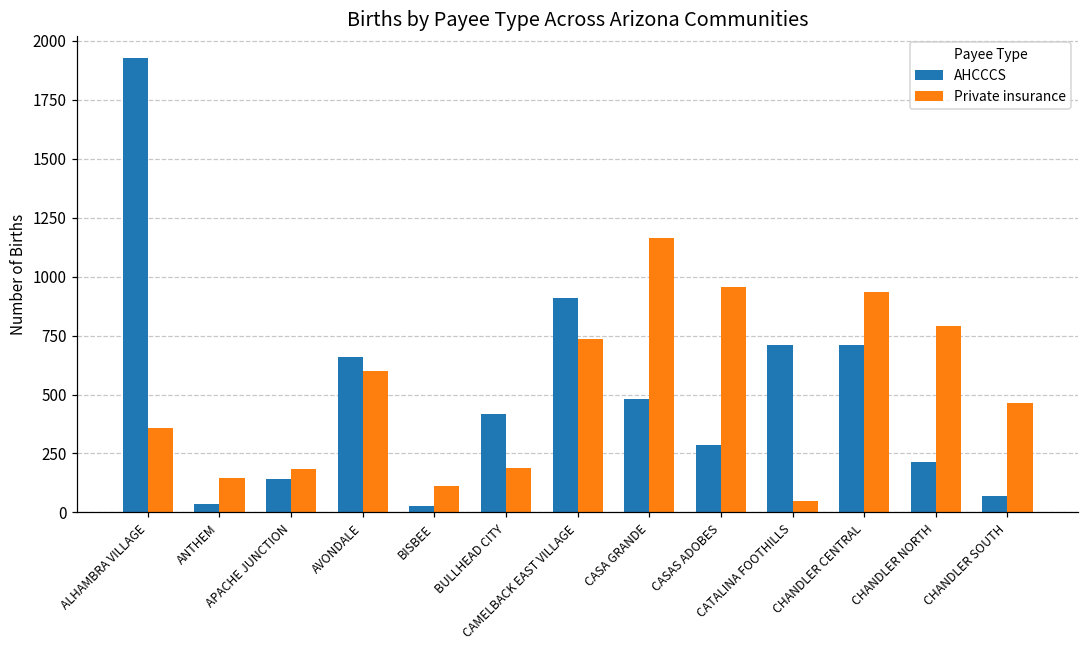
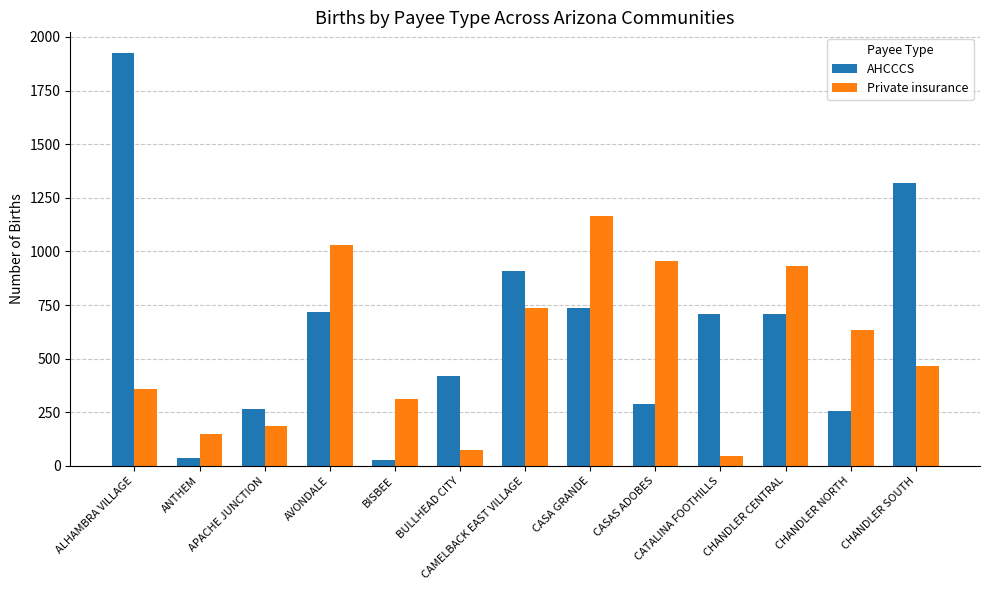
  {
    "AHCCCS": {
      "ALHAMBRA VILLAGE": 1930,
      "ANTHEM": 40,
-     "APACHE JUNCTION": 140,
-     "AVONDALE": 660,
+     "APACHE JUNCTION": 270,
+     "AVONDALE": 720,
      "BISBEE": 30,
      "BULLHEAD CITY": 420,
      "CAMELBACK EAST VILLAGE": 910,
-     "CASA GRANDE": 480,
+     "CASA GRANDE": 740,
      "CASAS ADOBES": 290,
      "CATALINA FOOTHILLS": 710,
      "CHANDLER CENTRAL": 710,
-     "CHANDLER NORTH": 210,
-     "CHANDLER SOUTH": 70
+     "CHANDLER NORTH": 260,
+     "CHANDLER SOUTH": 1320
    },
    "Private insurance": {
      "ALHAMBRA VILLAGE": 360,
      "ANTHEM": 150,
      "APACHE JUNCTION": 190,
-     "AVONDALE": 600,
-     "BISBEE": 110,
-     "BULLHEAD CITY": 190,
+     "AVONDALE": 1030,
+     "BISBEE": 310,
+     "BULLHEAD CITY": 80,
      "CAMELBACK EAST VILLAGE": 740,
      "CASA GRANDE": 1160,
      "CASAS ADOBES": 960,
      "CATALINA FOOTHILLS": 50,
      "CHANDLER CENTRAL": 930,
-     "CHANDLER NORTH": 790,
+     "CHANDLER NORTH": 630,
      "CHANDLER SOUTH": 470
    }
  }
